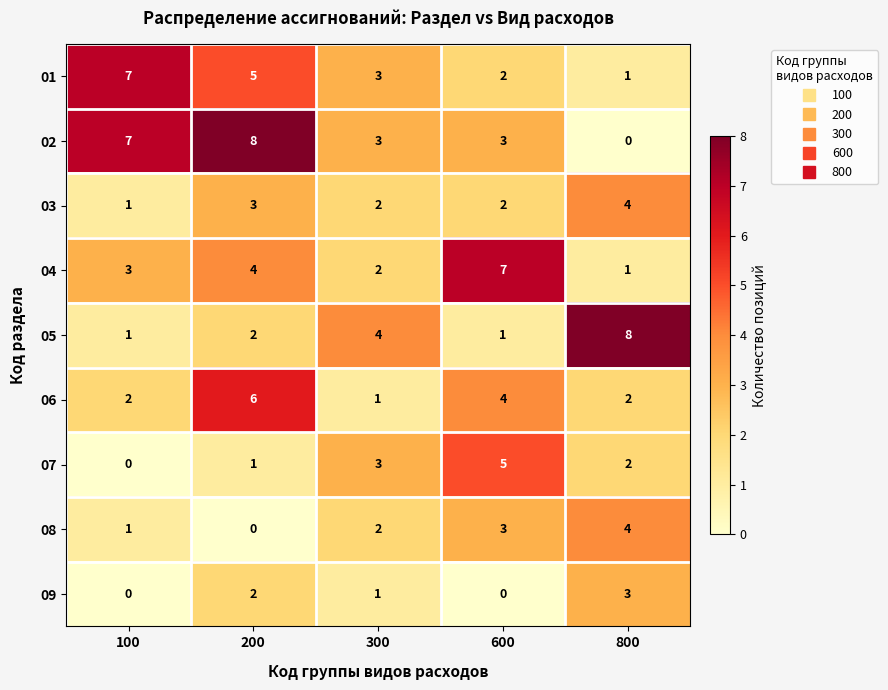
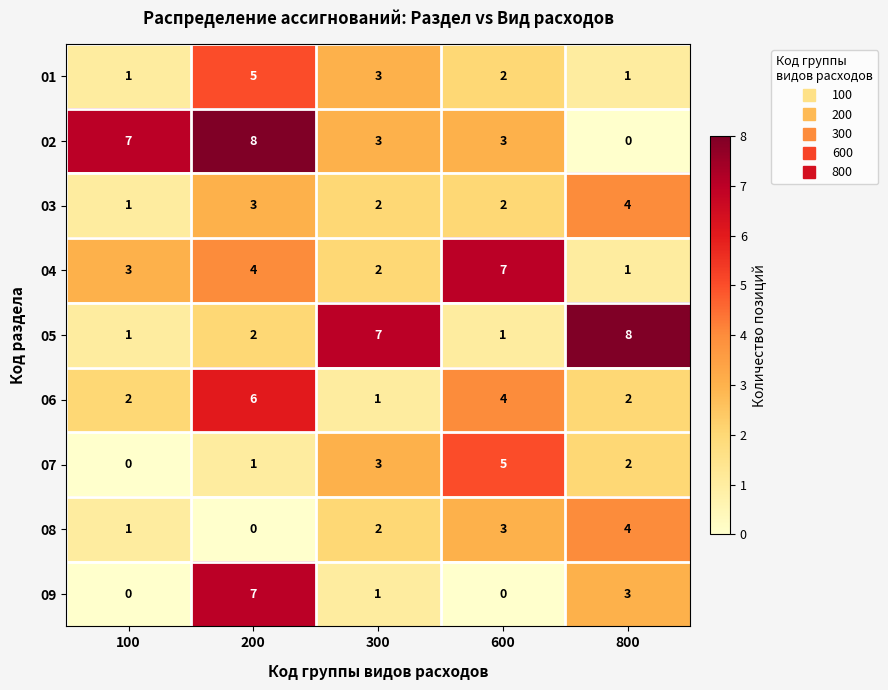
  {
    "01": {
-     "100": 7,
+     "100": 1,
      "200": 5,
      "300": 3,
      "600": 2,
      "800": 1
    },
    "02": {
      "100": 7,
      "200": 8,
      "300": 3,
      "600": 3,
      "800": 0
    },
    "03": {
      "100": 1,
      "200": 3,
      "300": 2,
      "600": 2,
      "800": 4
    },
    "04": {
      "100": 3,
      "200": 4,
      "300": 2,
      "600": 7,
      "800": 1
    },
    "05": {
      "100": 1,
      "200": 2,
-     "300": 4,
+     "300": 7,
      "600": 1,
      "800": 8
    },
    "06": {
      "100": 2,
      "200": 6,
      "300": 1,
      "600": 4,
      "800": 2
    },
    "07": {
      "100": 0,
      "200": 1,
      "300": 3,
      "600": 5,
      "800": 2
    },
    "08": {
      "100": 1,
      "200": 0,
      "300": 2,
      "600": 3,
      "800": 4
    },
    "09": {
      "100": 0,
-     "200": 2,
+     "200": 7,
      "300": 1,
      "600": 0,
      "800": 3
    }
  }
